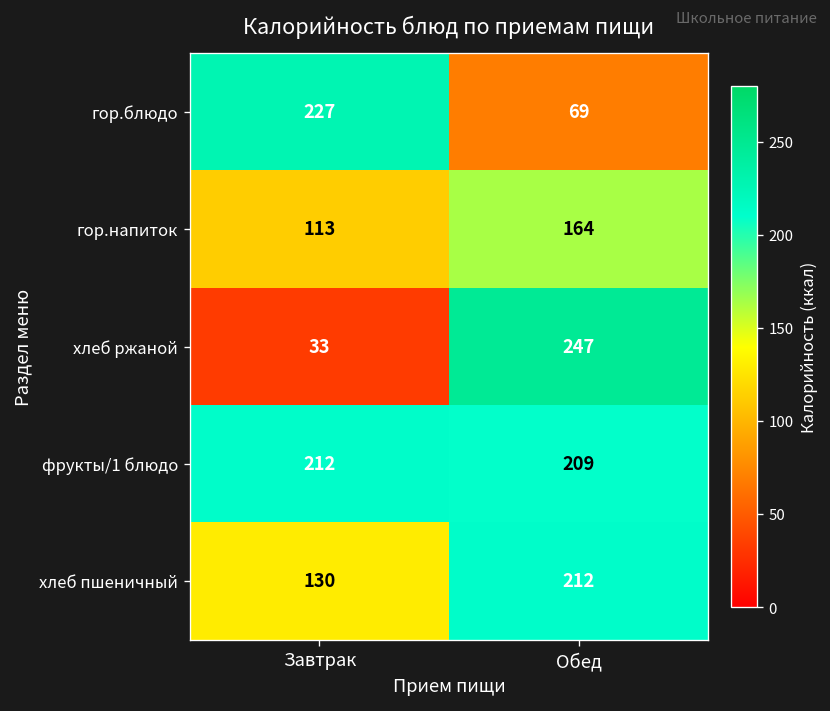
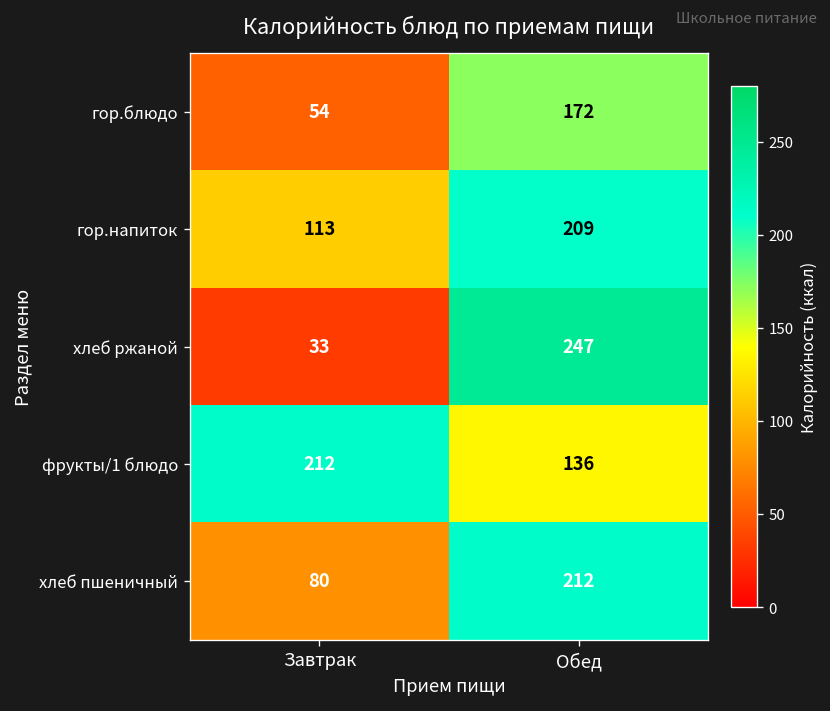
  {
    "гор.блюдо": {
-     "Завтрак": 227,
-     "Обед": 69
+     "Завтрак": 54,
+     "Обед": 172
    },
    "гор.напиток": {
      "Завтрак": 113,
-     "Обед": 164
+     "Обед": 209
    },
    "хлеб ржаной": {
      "Завтрак": 33,
      "Обед": 247
    },
    "фрукты/1 блюдо": {
      "Завтрак": 212,
-     "Обед": 209
+     "Обед": 136
    },
    "хлеб пшеничный": {
-     "Завтрак": 130,
+     "Завтрак": 80,
      "Обед": 212
    }
  }
